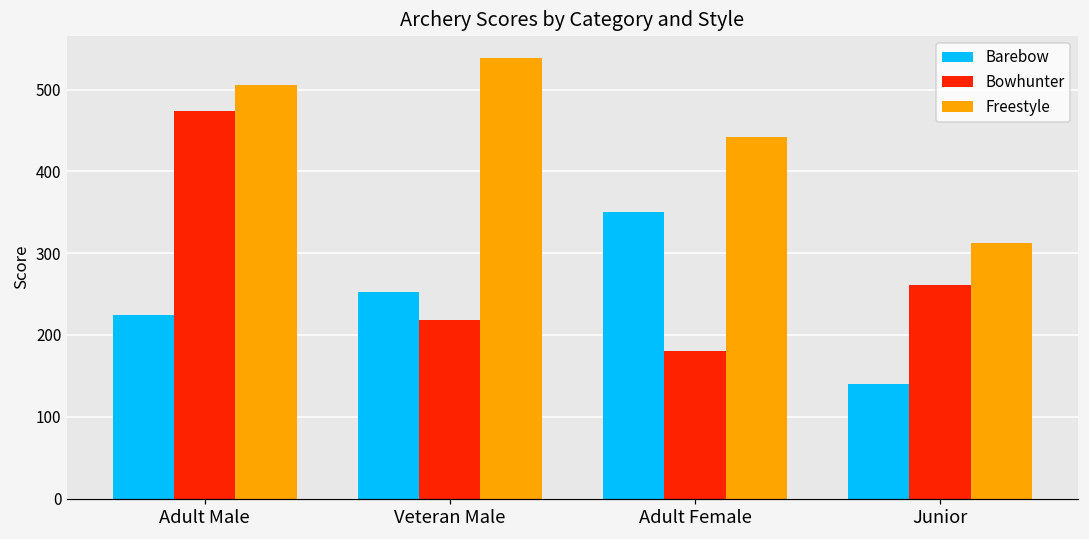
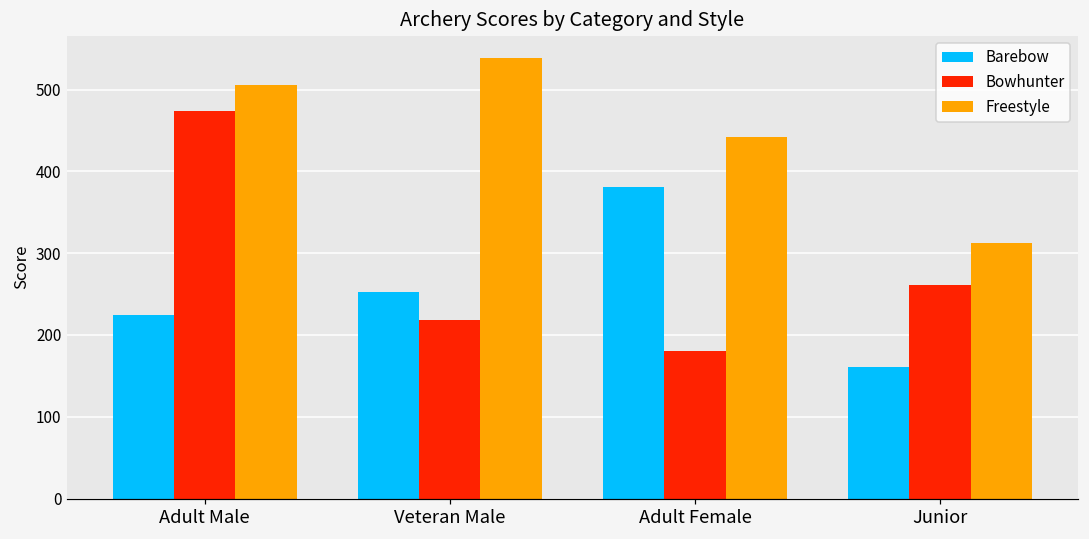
  {
    "Barebow": {
      "Adult Male": 220,
      "Veteran Male": 250,
-     "Adult Female": 350,
-     "Junior": 140
+     "Adult Female": 380,
+     "Junior": 160
    },
    "Bowhunter": {
      "Adult Male": 470,
      "Veteran Male": 220,
      "Adult Female": 180,
      "Junior": 260
    },
    "Freestyle": {
      "Adult Male": 510,
      "Veteran Male": 540,
      "Adult Female": 440,
      "Junior": 310
    }
  }
